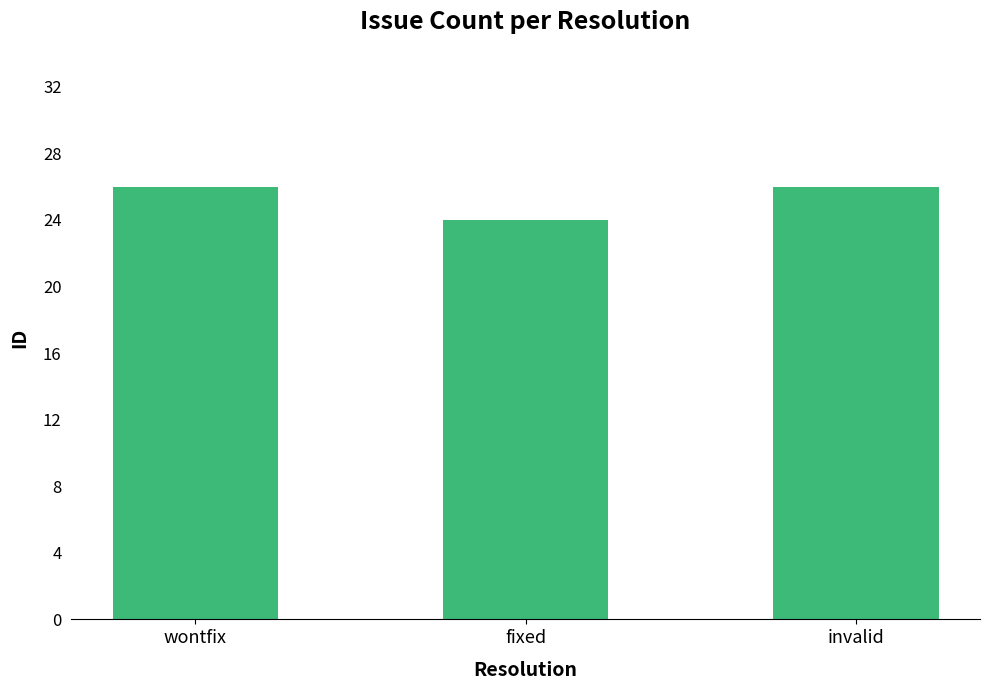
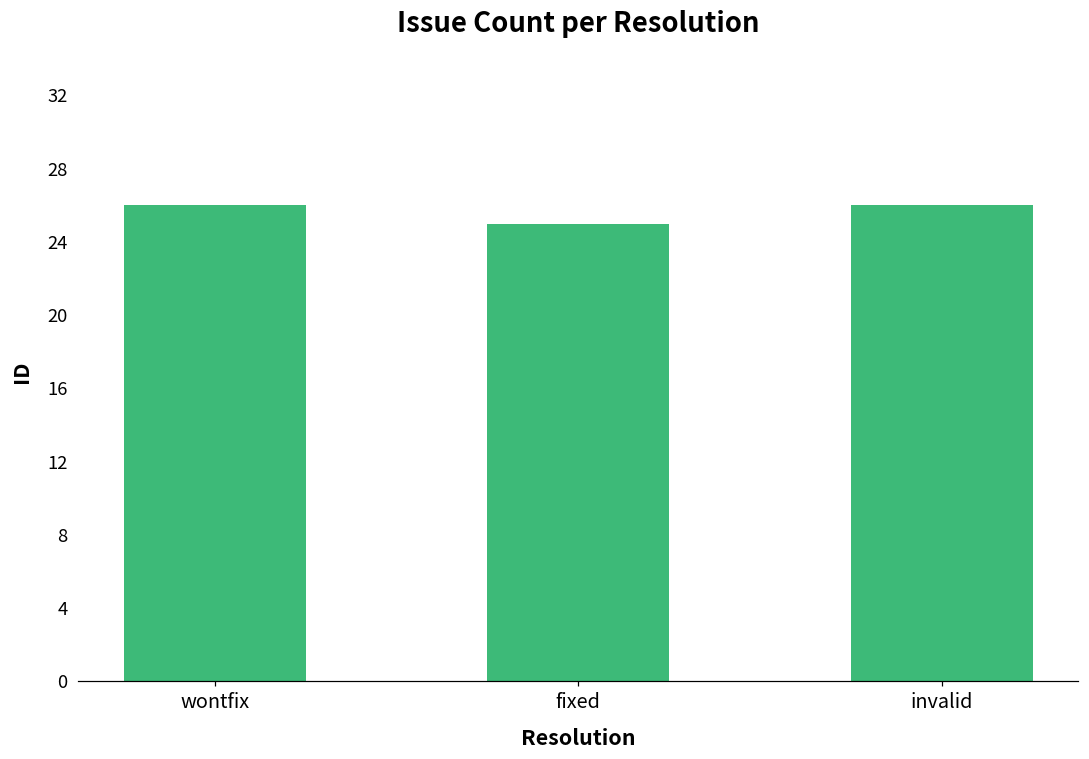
  {
    "wontfix": 26,
-   "fixed": 24,
+   "fixed": 25,
    "invalid": 26
  }
